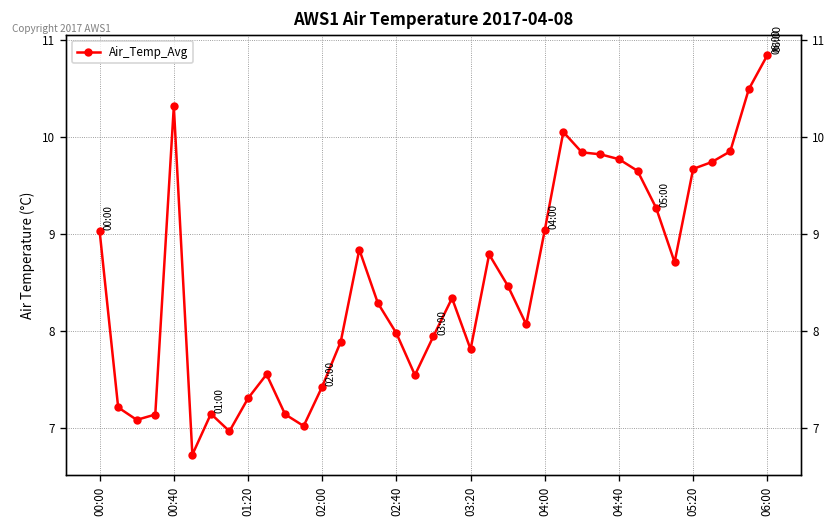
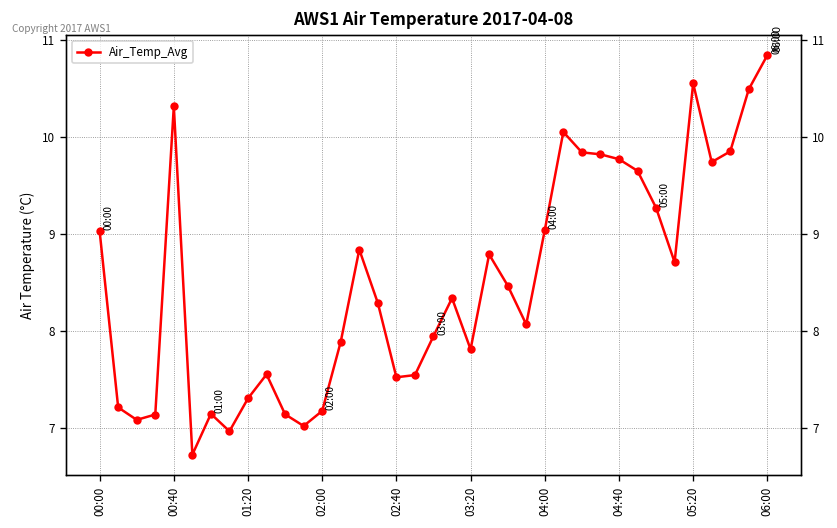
  {
    "00:40": 10.3,
    "01:20": 7.3,
-   "02:00": 7.4,
-   "02:40": 8.0,
+   "02:00": 7.2,
+   "02:40": 7.5,
    "03:20": 7.8,
    "04:40": 9.8,
-   "05:20": 9.7
+   "05:20": 10.6
  }
